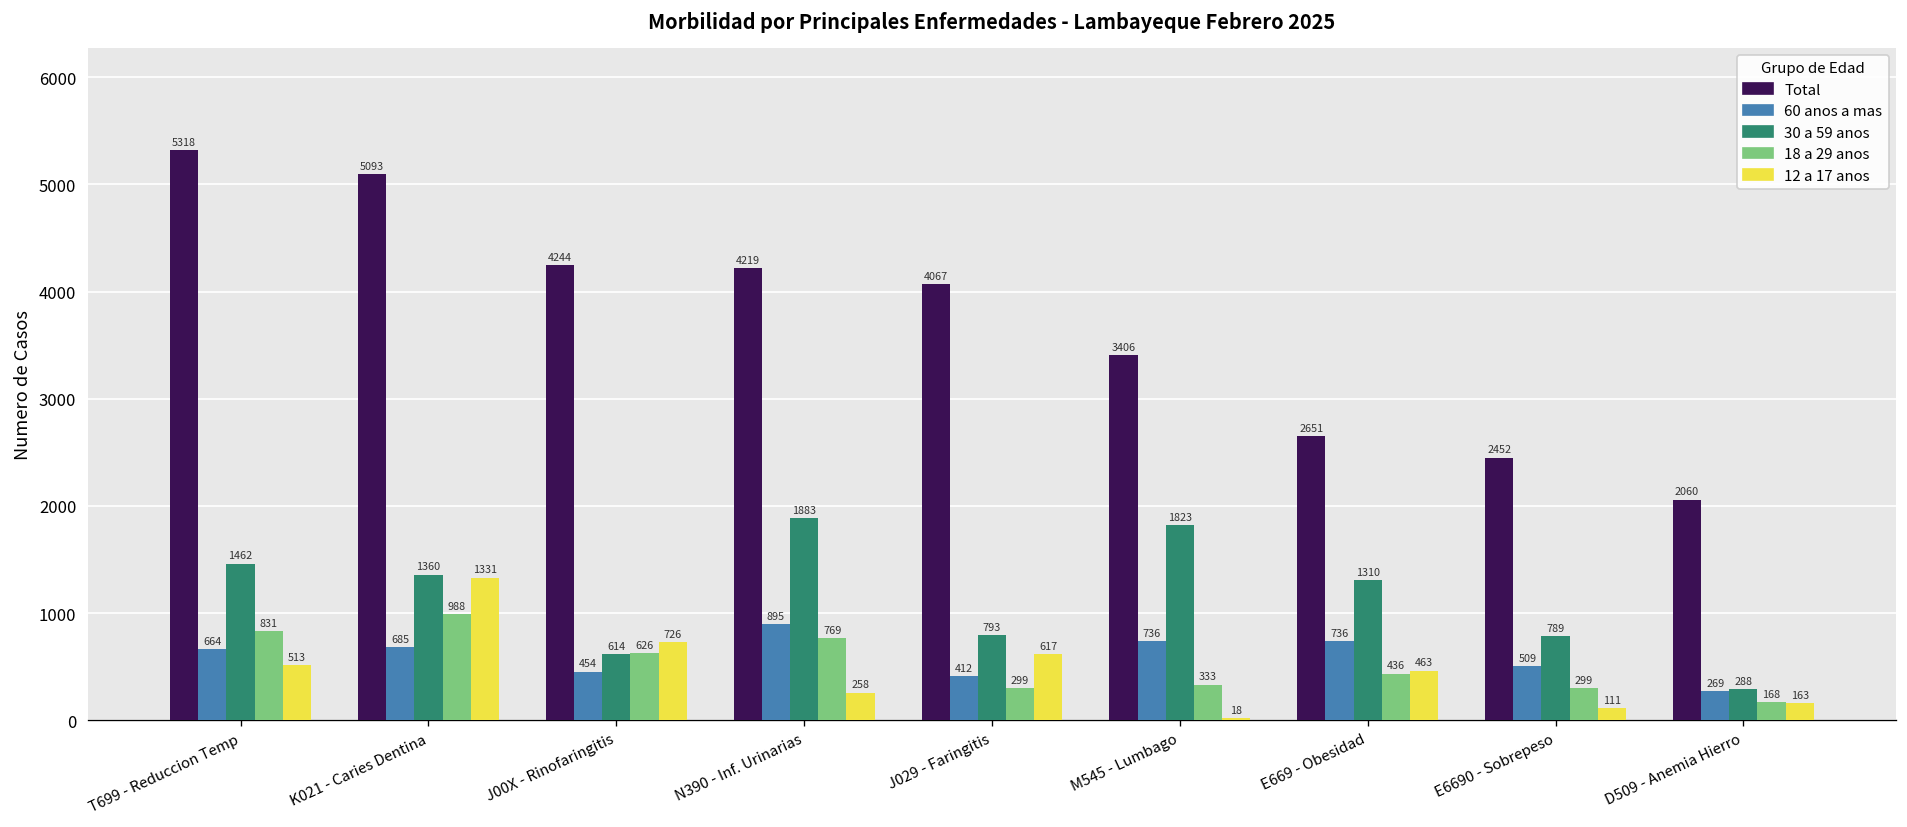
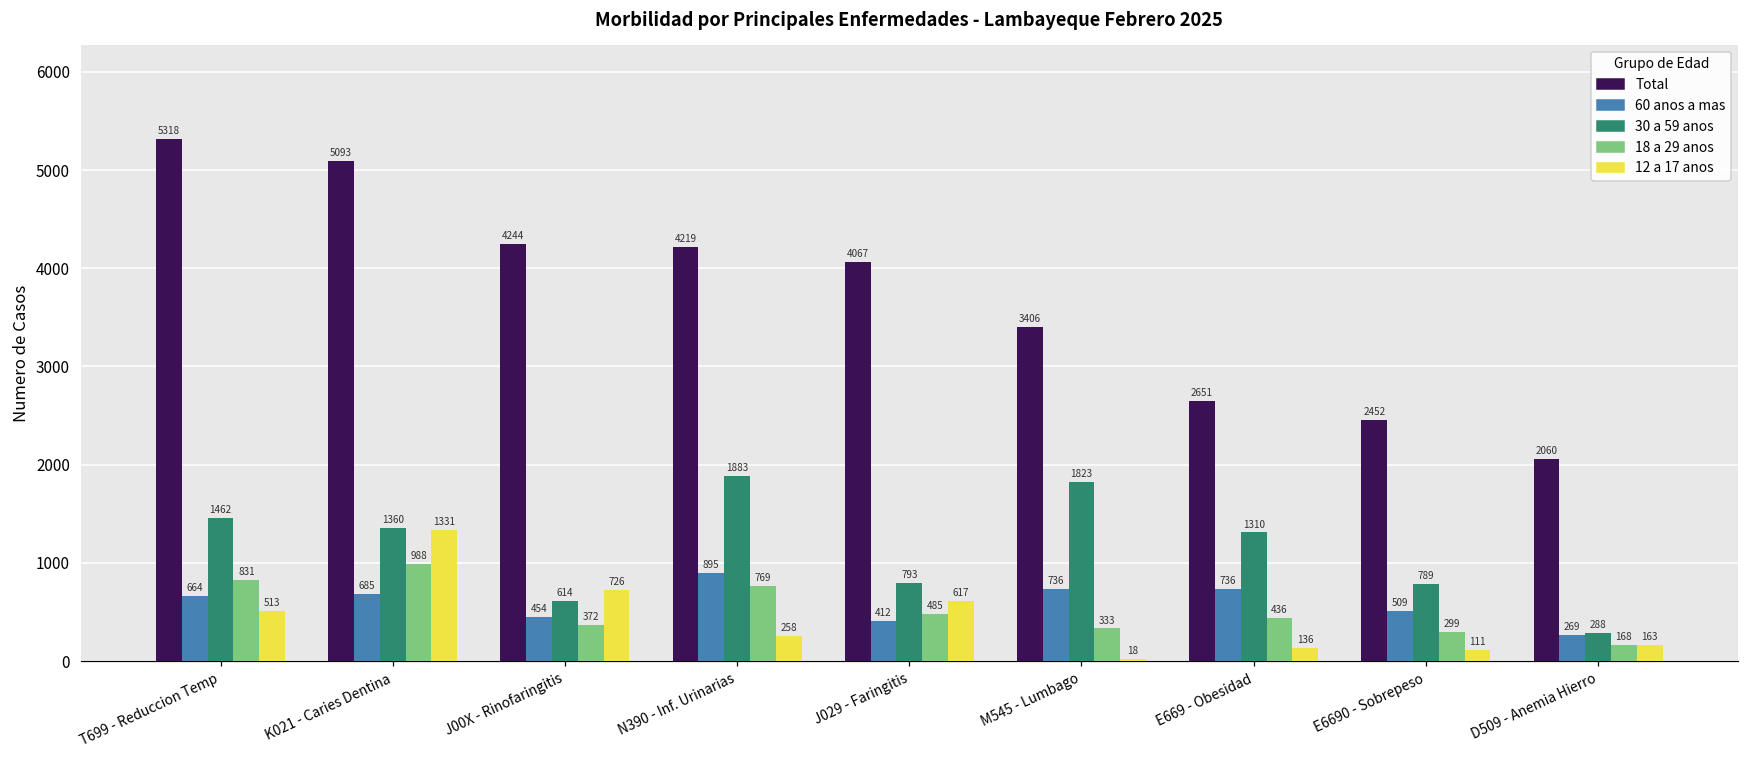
  {
    "Total": {
      "T699 - Reduccion Temp": 5318,
      "K021 - Caries Dentina": 5093,
      "J00X - Rinofaringitis": 4244,
      "N390 - Inf. Urinarias": 4219,
      "J029 - Faringitis": 4067,
      "M545 - Lumbago": 3406,
      "E669 - Obesidad": 2651,
      "E6690 - Sobrepeso": 2452,
      "D509 - Anemia Hierro": 2060
    },
    "60 anos a mas": {
      "T699 - Reduccion Temp": 664,
      "K021 - Caries Dentina": 685,
      "J00X - Rinofaringitis": 454,
      "N390 - Inf. Urinarias": 895,
      "J029 - Faringitis": 412,
      "M545 - Lumbago": 736,
      "E669 - Obesidad": 736,
      "E6690 - Sobrepeso": 509,
      "D509 - Anemia Hierro": 269
    },
    "30 a 59 anos": {
      "T699 - Reduccion Temp": 1462,
      "K021 - Caries Dentina": 1360,
      "J00X - Rinofaringitis": 614,
      "N390 - Inf. Urinarias": 1883,
      "J029 - Faringitis": 793,
      "M545 - Lumbago": 1823,
      "E669 - Obesidad": 1310,
      "E6690 - Sobrepeso": 789,
      "D509 - Anemia Hierro": 288
    },
    "18 a 29 anos": {
      "T699 - Reduccion Temp": 831,
      "K021 - Caries Dentina": 988,
-     "J00X - Rinofaringitis": 626,
+     "J00X - Rinofaringitis": 372,
      "N390 - Inf. Urinarias": 769,
-     "J029 - Faringitis": 299,
+     "J029 - Faringitis": 485,
      "M545 - Lumbago": 333,
      "E669 - Obesidad": 436,
      "E6690 - Sobrepeso": 299,
      "D509 - Anemia Hierro": 168
    },
    "12 a 17 anos": {
      "T699 - Reduccion Temp": 513,
      "K021 - Caries Dentina": 1331,
      "J00X - Rinofaringitis": 726,
      "N390 - Inf. Urinarias": 258,
      "J029 - Faringitis": 617,
      "M545 - Lumbago": 18,
-     "E669 - Obesidad": 463,
+     "E669 - Obesidad": 136,
      "E6690 - Sobrepeso": 111,
      "D509 - Anemia Hierro": 163
    }
  }
